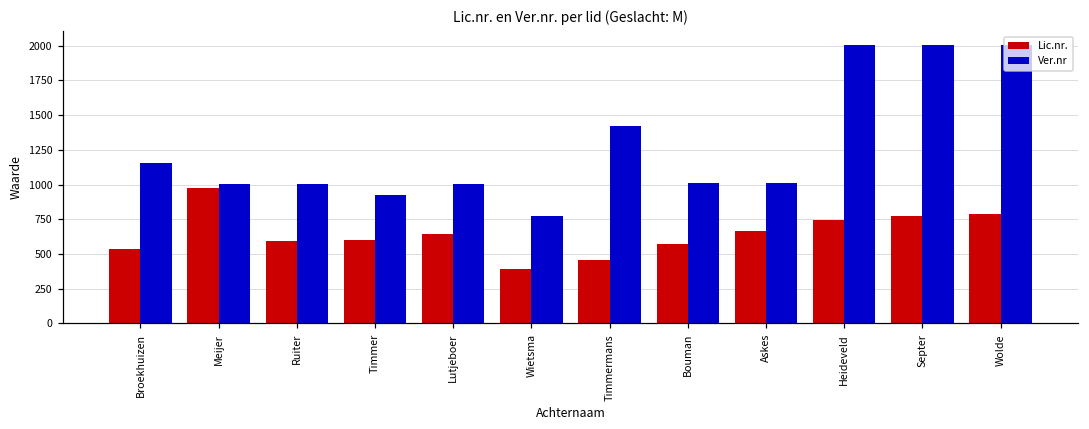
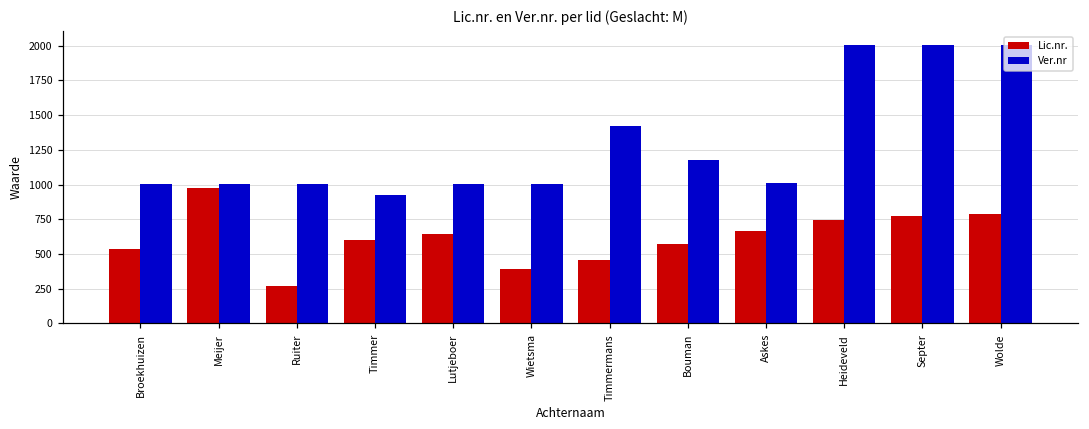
  {
    "Lic.nr.": {
      "Broekhuizen": 540,
      "Meijer": 970,
-     "Ruiter": 590,
+     "Ruiter": 270,
      "Timmer": 600,
      "Lutjeboer": 640,
      "Wietsma": 400,
      "Timmermans": 460,
      "Bouman": 570,
      "Askes": 670,
      "Heideveld": 740,
      "Septer": 770,
      "Wolde": 790
    },
    "Ver.nr": {
-     "Broekhuizen": 1160,
+     "Broekhuizen": 1000,
      "Meijer": 1000,
      "Ruiter": 1000,
      "Timmer": 930,
      "Lutjeboer": 1010,
-     "Wietsma": 780,
+     "Wietsma": 1000,
      "Timmermans": 1420,
-     "Bouman": 1010,
+     "Bouman": 1170,
      "Askes": 1010,
      "Heideveld": 2000,
      "Septer": 2000
    }
  }
